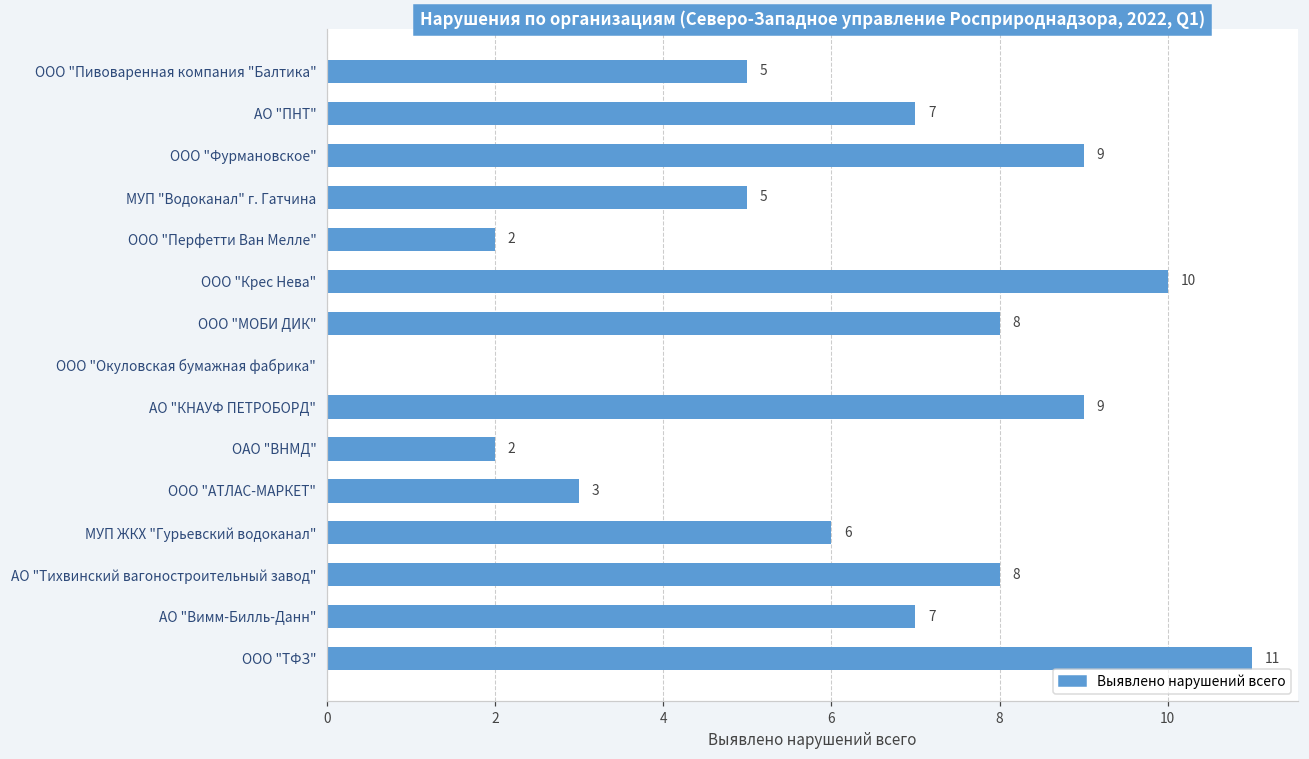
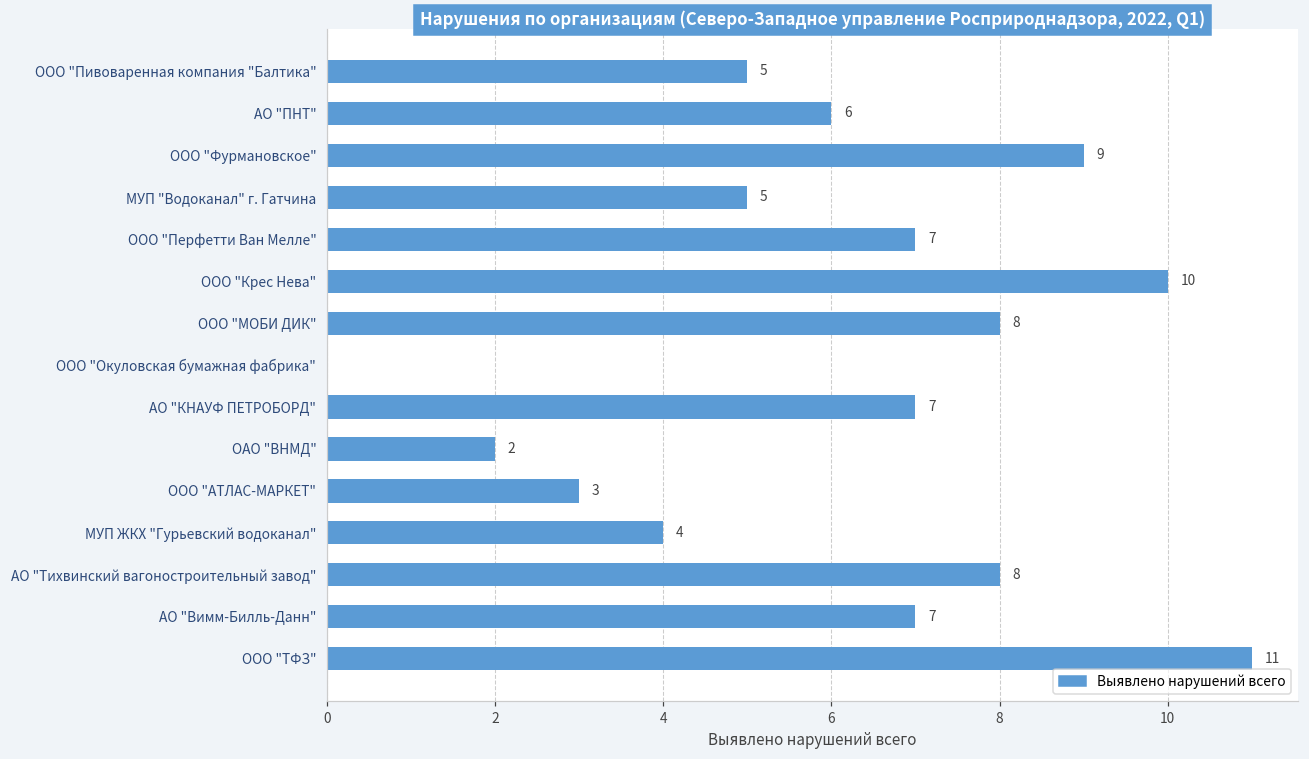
  {
    "ООО \"Пивоваренная компания \"Балтика\"": 5,
-   "АО \"ПНТ\"": 7,
+   "АО \"ПНТ\"": 6,
    "ООО \"Фурмановское\"": 9,
    "МУП \"Водоканал\" г. Гатчина": 5,
-   "ООО \"Перфетти Ван Мелле\"": 2,
+   "ООО \"Перфетти Ван Мелле\"": 7,
    "ООО \"Крес Нева\"": 10,
    "ООО \"МОБИ ДИК\"": 8,
-   "АО \"КНАУФ ПЕТРОБОРД\"": 9,
+   "АО \"КНАУФ ПЕТРОБОРД\"": 7,
    "ОАО \"ВНМД\"": 2,
    "ООО \"АТЛАС-МАРКЕТ\"": 3,
-   "МУП ЖКХ \"Гурьевский водоканал\"": 6,
+   "МУП ЖКХ \"Гурьевский водоканал\"": 4,
    "АО \"Тихвинский вагоностроительный завод\"": 8,
    "АО \"Вимм-Билль-Данн\"": 7,
    "ООО \"ТФЗ\"": 11
  }
